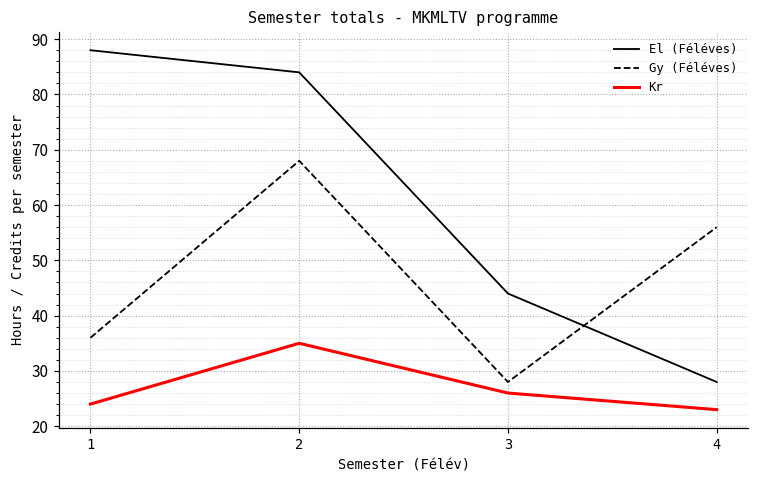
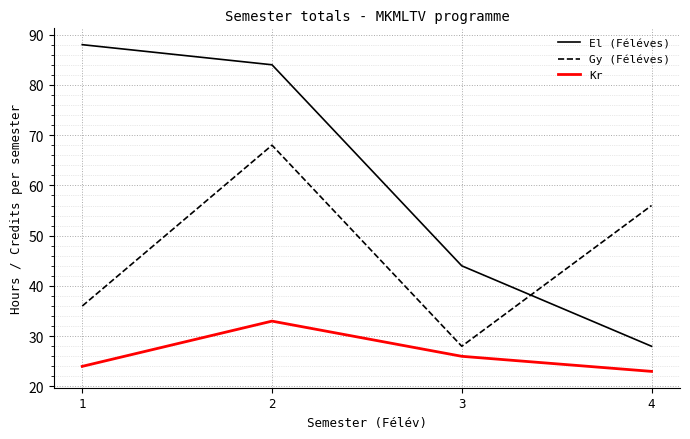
  {
    "Kr": {
      "1": 24,
-     "2": 35,
+     "2": 33,
      "3": 26,
      "4": 23
    }
  }
